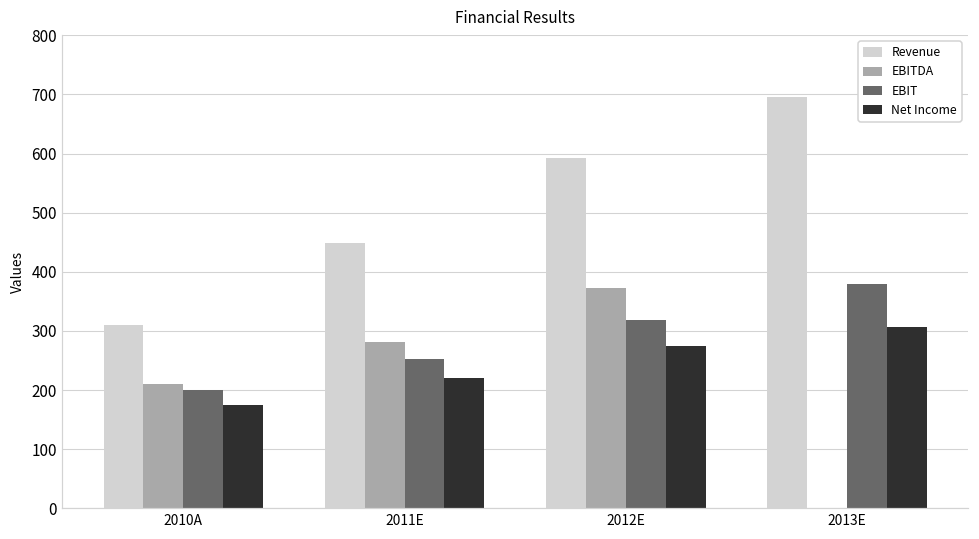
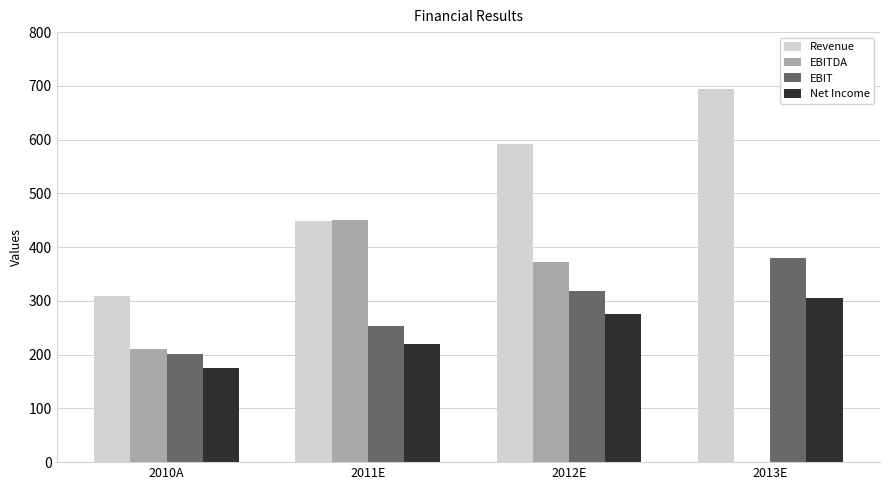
  {
    "Revenue": {
      "2010A": 310,
      "2011E": 450,
      "2012E": 590,
      "2013E": 700
    },
    "EBITDA": {
      "2010A": 210,
-     "2011E": 280,
+     "2011E": 450,
      "2012E": 370,
      "2013E": 0
    },
    "EBIT": {
      "2010A": 200,
      "2011E": 250,
      "2012E": 320,
      "2013E": 380
    },
    "Net Income": {
      "2010A": 180,
      "2011E": 220,
      "2012E": 280,
      "2013E": 310
    }
  }
